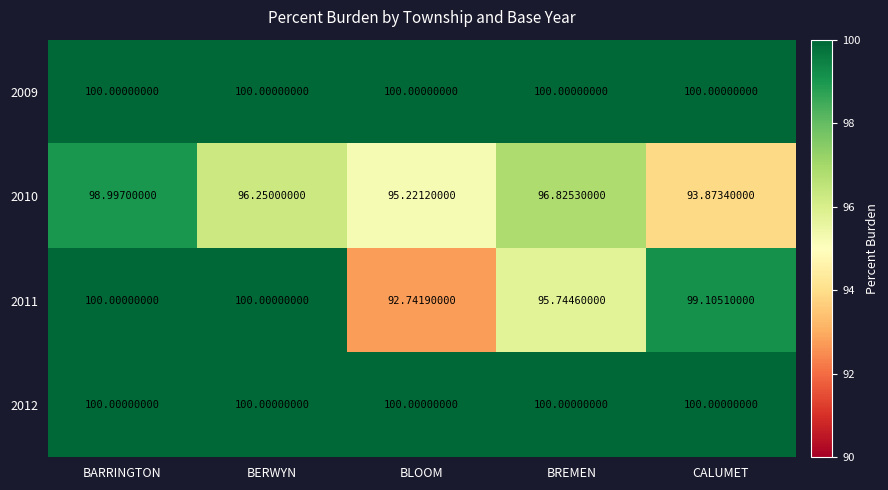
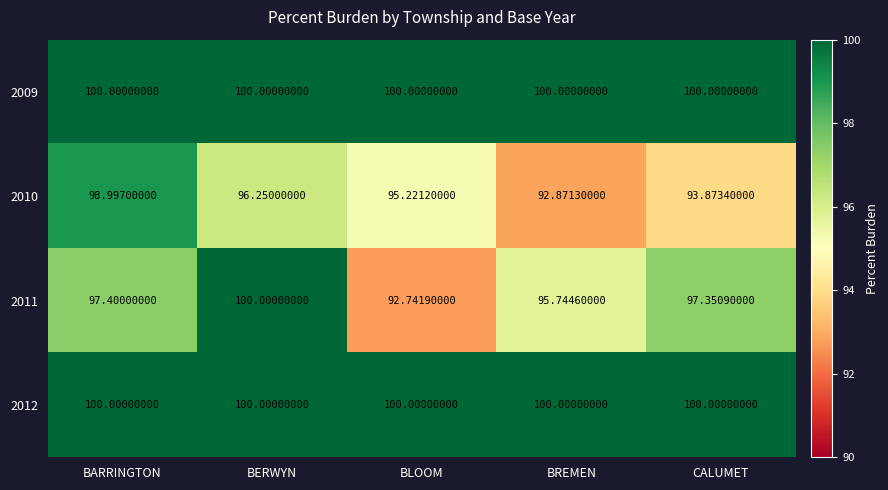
  {
    "2009": {
      "BARRINGTON": 100.00000000,
      "BERWYN": 100.00000000,
      "BLOOM": 100.00000000,
      "BREMEN": 100.00000000,
      "CALUMET": 100.00000000
    },
    "2010": {
      "BARRINGTON": 98.99700000,
      "BERWYN": 96.25000000,
      "BLOOM": 95.22120000,
-     "BREMEN": 96.82530000,
+     "BREMEN": 92.87130000,
      "CALUMET": 93.87340000
    },
    "2011": {
-     "BARRINGTON": 100.00000000,
+     "BARRINGTON": 97.40000000,
      "BERWYN": 100.00000000,
      "BLOOM": 92.74190000,
      "BREMEN": 95.74460000,
-     "CALUMET": 99.10510000
+     "CALUMET": 97.35090000
    },
    "2012": {
      "BARRINGTON": 100.00000000,
      "BERWYN": 100.00000000,
      "BLOOM": 100.00000000,
      "BREMEN": 100.00000000,
      "CALUMET": 100.00000000
    }
  }
